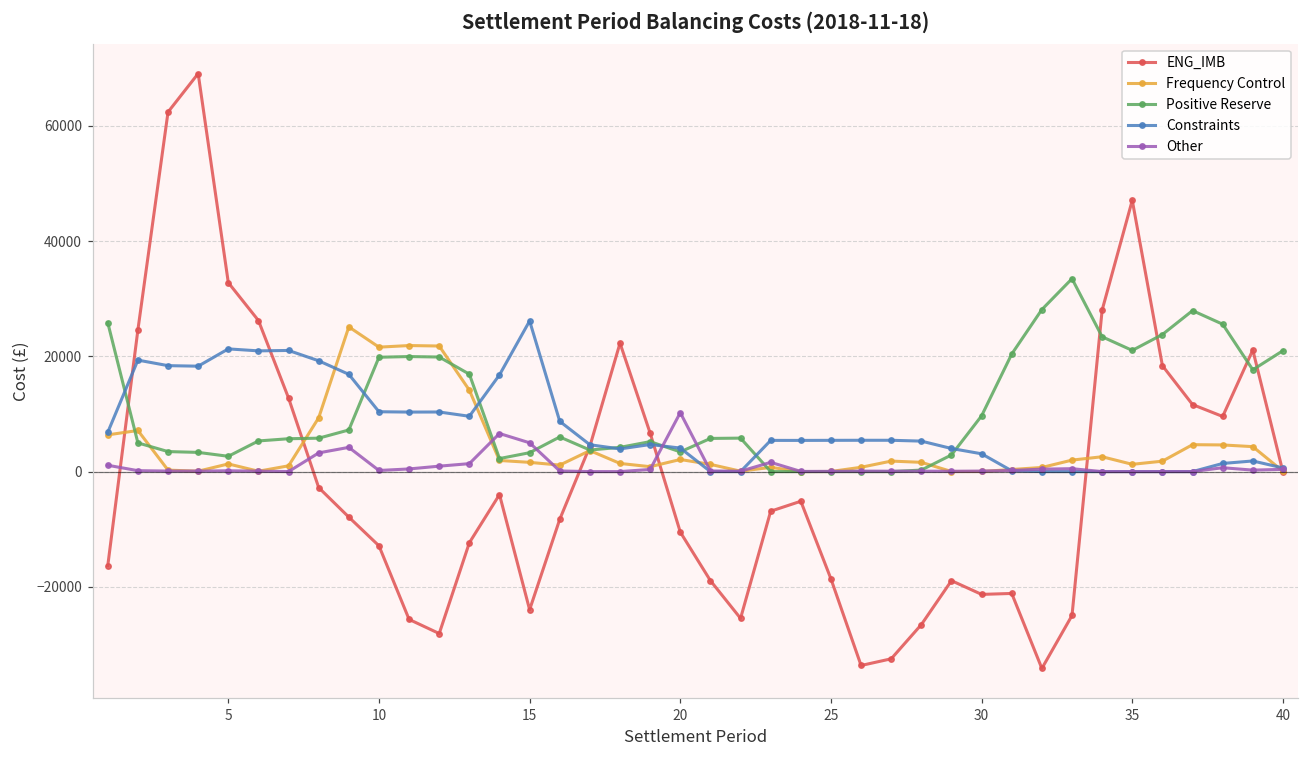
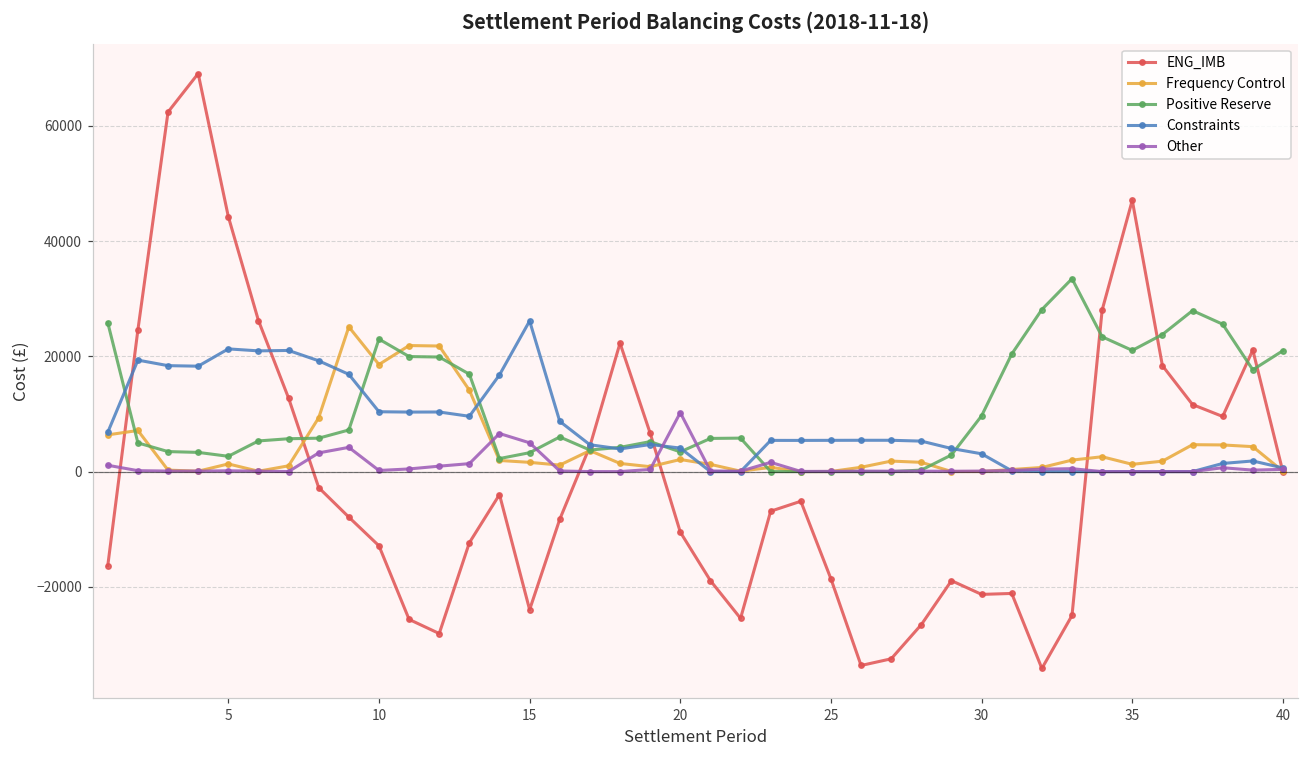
  {
    "ENG_IMB": {
-     "5": 33000,
+     "5": 44000,
      "10": -13000,
      "15": -24000,
      "20": -10000,
      "25": -19000,
      "30": -21000,
      "35": 47000
    },
    "Frequency Control": {
      "5": 1000,
-     "10": 22000,
+     "10": 19000,
      "15": 2000,
      "20": 2000,
      "35": 1000
    },
    "Positive Reserve": {
      "5": 3000,
-     "10": 20000,
+     "10": 23000,
      "15": 3000,
      "20": 3000,
      "30": 10000,
      "35": 21000,
      "40": 21000
    },
    "Constraints": {
      "5": 21000,
      "10": 10000,
      "15": 26000,
      "20": 4000,
      "25": 5000,
      "30": 3000
    },
    "Other": {
      "5": 0,
      "10": 0,
      "15": 5000,
      "20": 10000
    }
  }
